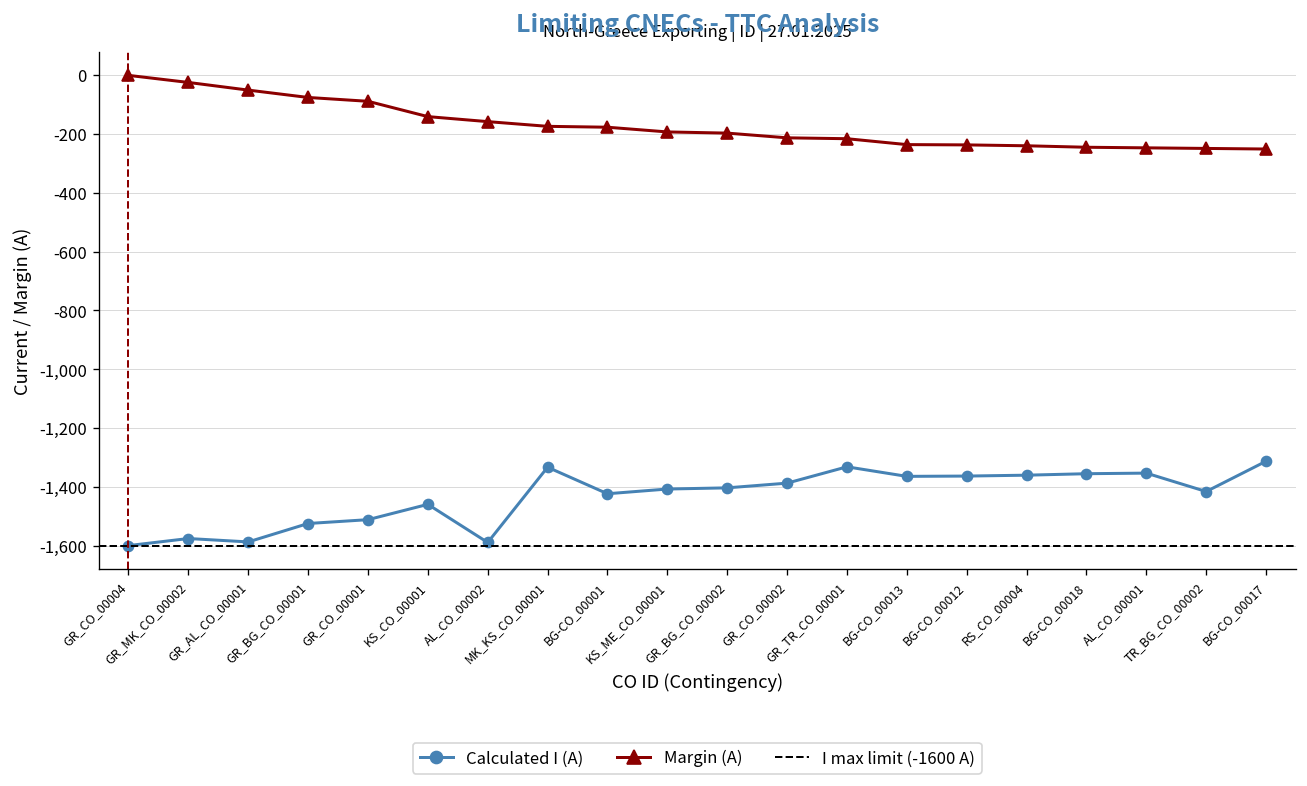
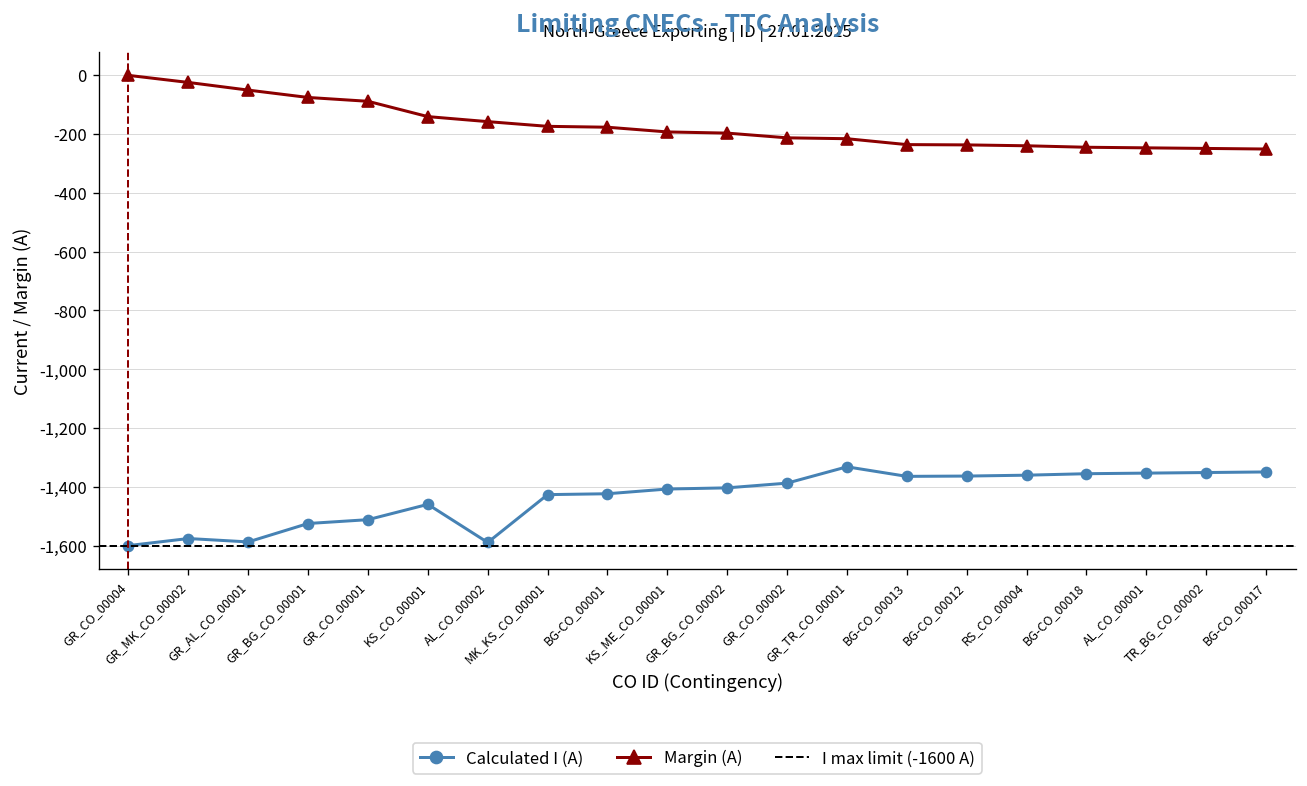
  {
    "Calculated I (A)": {
      "GR_CO_00004": "-1,600",
      "GR_MK_CO_00002": "-1,570",
      "GR_AL_CO_00001": "-1,590",
      "GR_BG_CO_00001": "-1,520",
      "GR_CO_00001": "-1,510",
      "KS_CO_00001": "-1,460",
      "AL_CO_00002": "-1,590",
-     "MK_KS_CO_00001": "-1,330",
+     "MK_KS_CO_00001": "-1,430",
      "BG-CO_00001": "-1,420",
      "KS_ME_CO_00001": "-1,410",
      "GR_BG_CO_00002": "-1,400",
      "GR_CO_00002": "-1,390",
      "GR_TR_CO_00001": "-1,330",
      "BG-CO_00013": "-1,360",
      "BG-CO_00012": "-1,360",
      "RS_CO_00004": "-1,360",
      "BG-CO_00018": "-1,350",
      "AL_CO_00001": "-1,350",
-     "TR_BG_CO_00002": "-1,410",
-     "BG-CO_00017": "-1,310"
+     "TR_BG_CO_00002": "-1,350",
+     "BG-CO_00017": "-1,350"
    },
    "Margin (A)": {
      "GR_CO_00004": "0",
      "GR_MK_CO_00002": "-30",
      "GR_AL_CO_00001": "-50",
      "GR_BG_CO_00001": "-80",
      "GR_CO_00001": "-90",
      "KS_CO_00001": "-140",
      "AL_CO_00002": "-160",
      "MK_KS_CO_00001": "-180",
      "BG-CO_00001": "-180",
      "KS_ME_CO_00001": "-190",
      "GR_BG_CO_00002": "-200",
      "GR_CO_00002": "-210",
      "GR_TR_CO_00001": "-220",
      "BG-CO_00013": "-240",
      "BG-CO_00012": "-240",
      "RS_CO_00004": "-240",
      "BG-CO_00018": "-250",
      "AL_CO_00001": "-250",
      "TR_BG_CO_00002": "-250",
      "BG-CO_00017": "-250"
    }
  }
